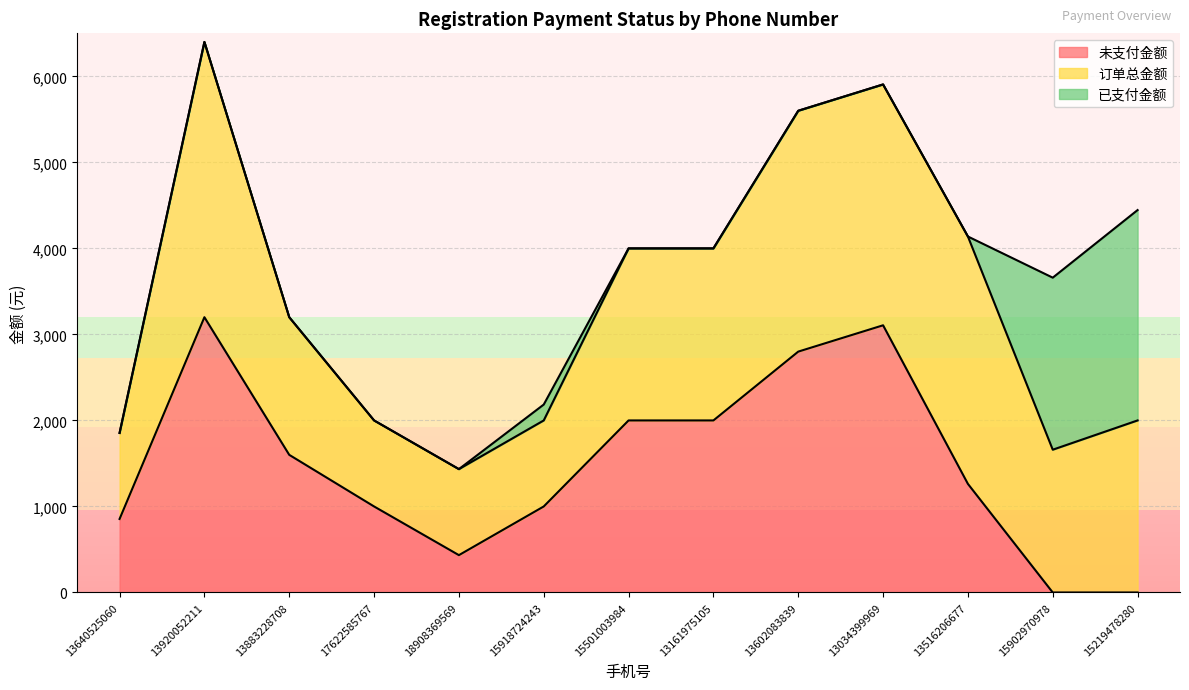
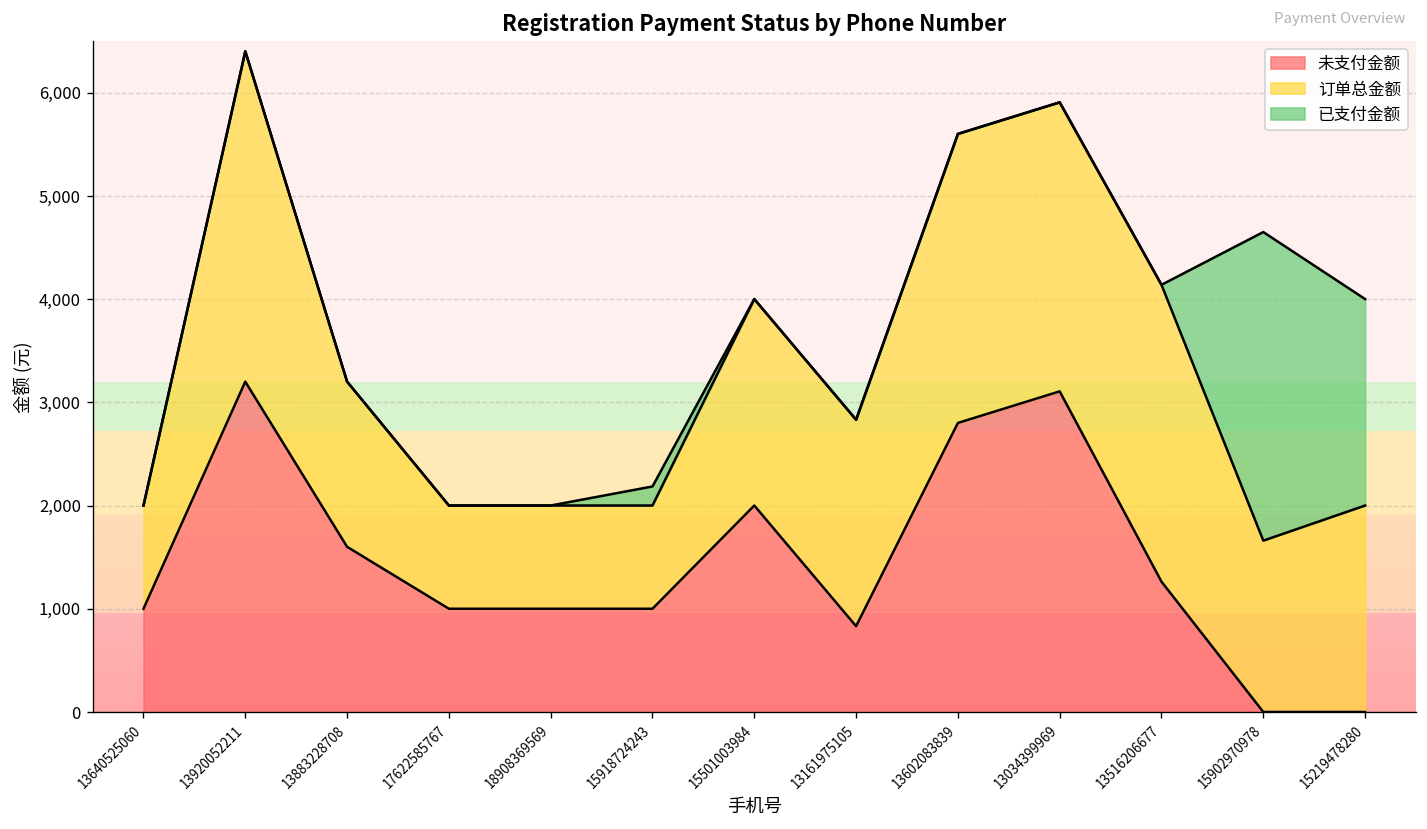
  {
    "未支付金额": {
-     "13640525060": "900",
+     "13640525060": "1,000",
      "13920052211": "3,200",
      "13883228708": "1,600",
      "17622585767": "1,000",
-     "18908369569": "400",
+     "18908369569": "1,000",
      "15918724243": "1,000",
      "15501003984": "2,000",
-     "13161975105": "2,000",
+     "13161975105": "800",
      "13602083839": "2,800",
      "13034399969": "3,100",
      "13516206677": "1,300",
      "15902970978": "0",
      "15219478280": "0"
    },
    "订单总金额": {
      "15918724243": "1,000",
      "15902970978": "1,700",
      "15219478280": "2,000"
    },
    "已支付金额": {
      "15918724243": "200",
-     "15902970978": "2,000",
-     "15219478280": "2,400"
+     "15902970978": "3,000",
+     "15219478280": "2,000"
    }
  }
